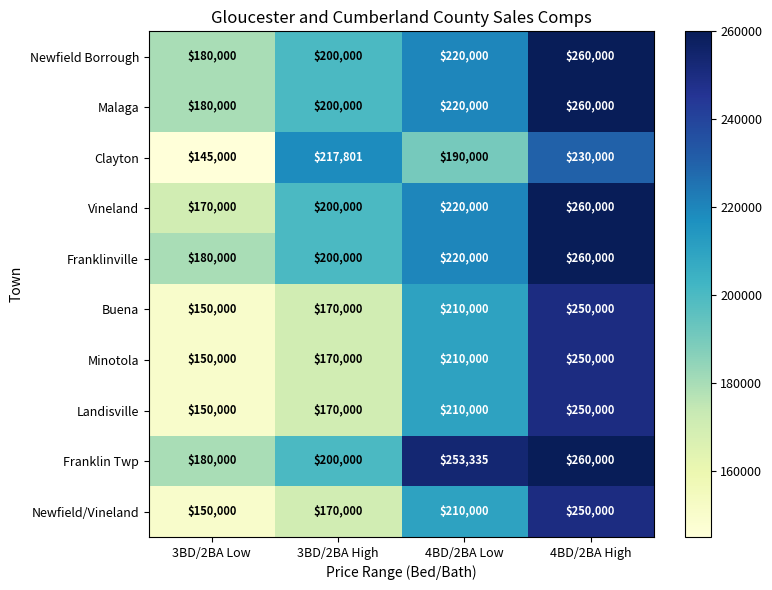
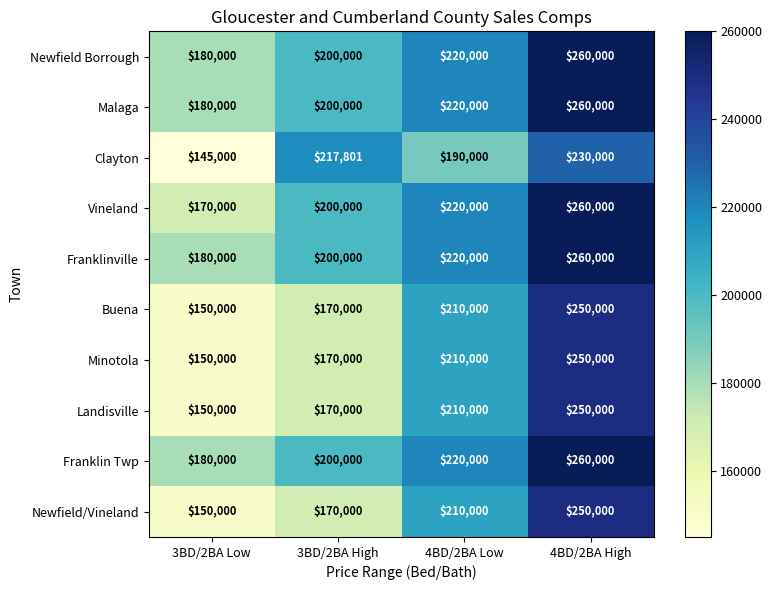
  {
    "Newfield Borrough": {
      "3BD/2BA Low": "$180,000",
      "3BD/2BA High": "$200,000",
      "4BD/2BA Low": "$220,000",
      "4BD/2BA High": "$260,000"
    },
    "Malaga": {
      "3BD/2BA Low": "$180,000",
      "3BD/2BA High": "$200,000",
      "4BD/2BA Low": "$220,000",
      "4BD/2BA High": "$260,000"
    },
    "Clayton": {
      "3BD/2BA Low": "$145,000",
      "3BD/2BA High": "$217,801",
      "4BD/2BA Low": "$190,000",
      "4BD/2BA High": "$230,000"
    },
    "Vineland": {
      "3BD/2BA Low": "$170,000",
      "3BD/2BA High": "$200,000",
      "4BD/2BA Low": "$220,000",
      "4BD/2BA High": "$260,000"
    },
    "Franklinville": {
      "3BD/2BA Low": "$180,000",
      "3BD/2BA High": "$200,000",
      "4BD/2BA Low": "$220,000",
      "4BD/2BA High": "$260,000"
    },
    "Buena": {
      "3BD/2BA Low": "$150,000",
      "3BD/2BA High": "$170,000",
      "4BD/2BA Low": "$210,000",
      "4BD/2BA High": "$250,000"
    },
    "Minotola": {
      "3BD/2BA Low": "$150,000",
      "3BD/2BA High": "$170,000",
      "4BD/2BA Low": "$210,000",
      "4BD/2BA High": "$250,000"
    },
    "Landisville": {
      "3BD/2BA Low": "$150,000",
      "3BD/2BA High": "$170,000",
      "4BD/2BA Low": "$210,000",
      "4BD/2BA High": "$250,000"
    },
    "Franklin Twp": {
      "3BD/2BA Low": "$180,000",
      "3BD/2BA High": "$200,000",
-     "4BD/2BA Low": "$253,335",
+     "4BD/2BA Low": "$220,000",
      "4BD/2BA High": "$260,000"
    },
    "Newfield/Vineland": {
      "3BD/2BA Low": "$150,000",
      "3BD/2BA High": "$170,000",
      "4BD/2BA Low": "$210,000",
      "4BD/2BA High": "$250,000"
    }
  }
